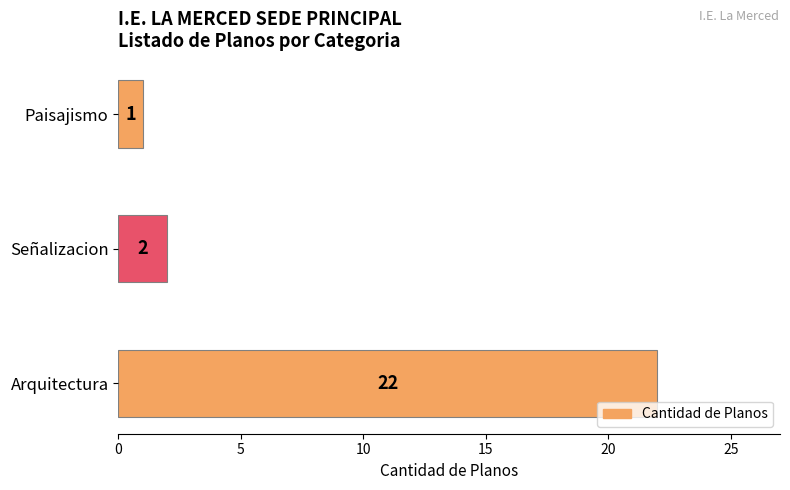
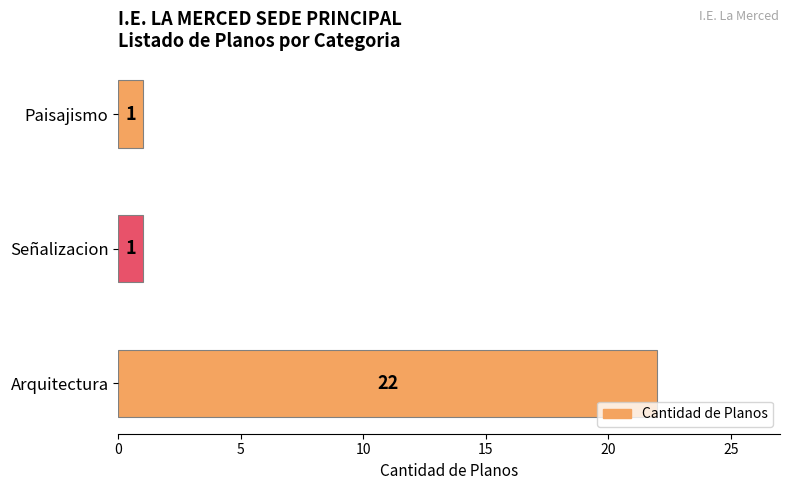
  {
    "Paisajismo": 1,
-   "Señalizacion": 2,
+   "Señalizacion": 1,
    "Arquitectura": 22
  }
